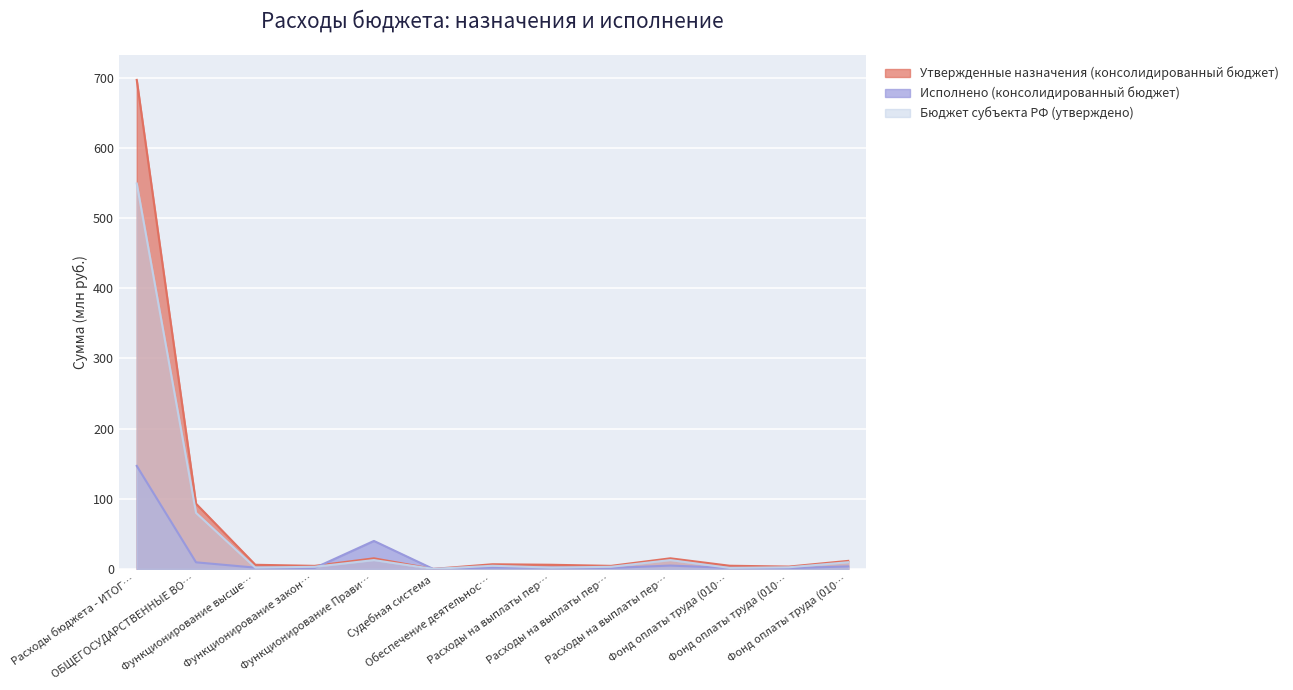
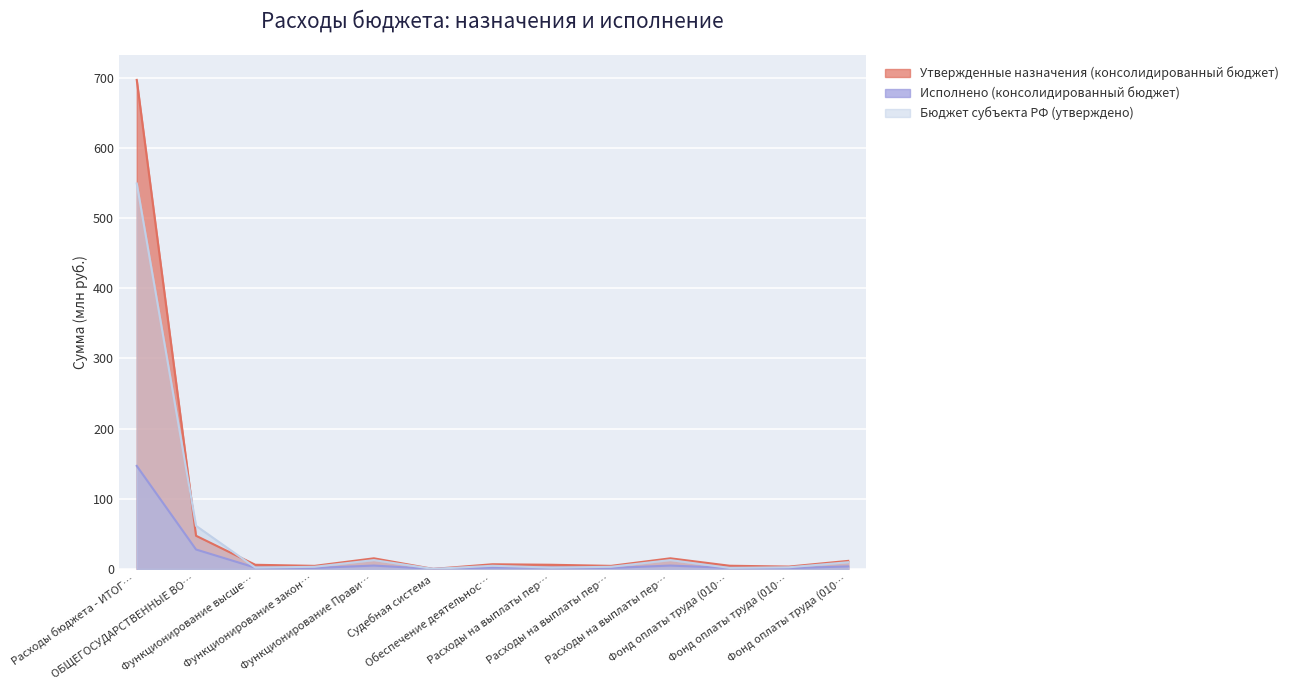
  {
    "Утвержденные назначения (консолидированный бюджет)": {
      "Расходы бюджета - ИТОГ…": 700,
-     "ОБЩЕГОСУДАРСТВЕННЫЕ ВО…": 90,
+     "ОБЩЕГОСУДАРСТВЕННЫЕ ВО…": 50,
      "Функционирование высше…": 10
    },
    "Исполнено (консолидированный бюджет)": {
      "Расходы бюджета - ИТОГ…": 150,
-     "ОБЩЕГОСУДАРСТВЕННЫЕ ВО…": 10,
-     "Функционирование Прави…": 40
+     "ОБЩЕГОСУДАРСТВЕННЫЕ ВО…": 30,
+     "Функционирование Прави…": 0
    },
    "Бюджет субъекта РФ (утверждено)": {
      "Расходы бюджета - ИТОГ…": 550,
-     "ОБЩЕГОСУДАРСТВЕННЫЕ ВО…": 80
+     "ОБЩЕГОСУДАРСТВЕННЫЕ ВО…": 60
    }
  }
